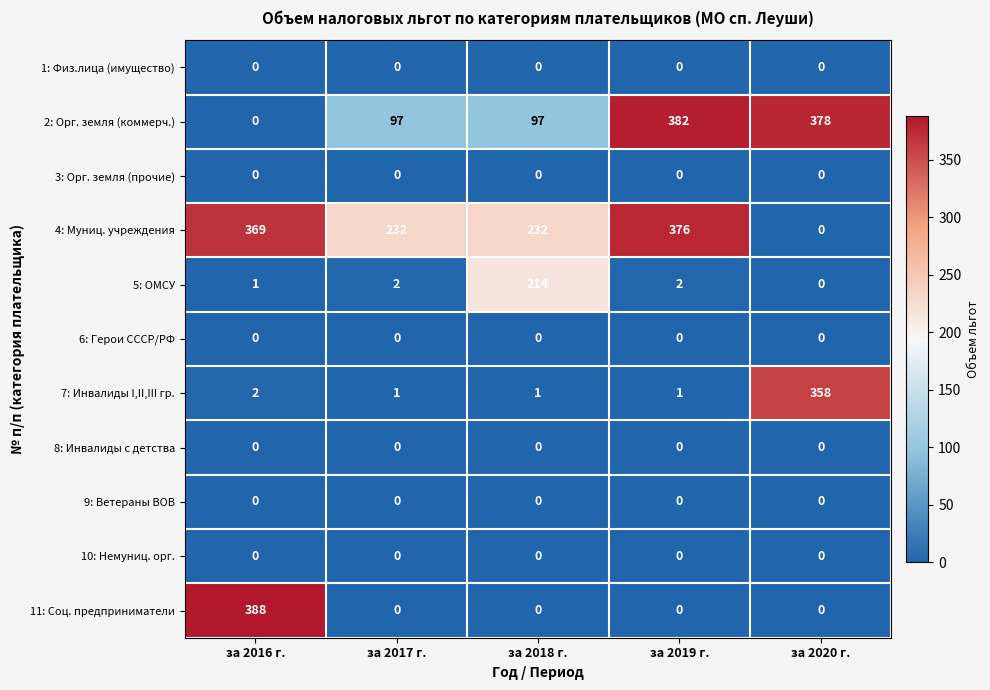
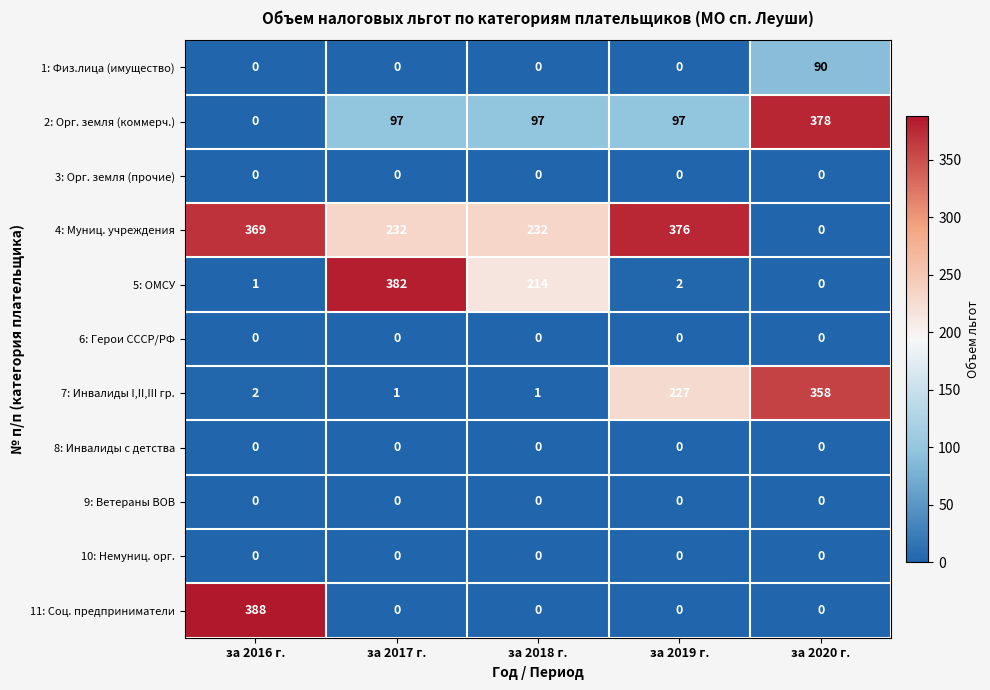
  {
    "1: Физ.лица (имущество)": {
      "за 2016 г.": 0,
      "за 2017 г.": 0,
      "за 2018 г.": 0,
      "за 2019 г.": 0,
-     "за 2020 г.": 0
+     "за 2020 г.": 90
    },
    "2: Орг. земля (коммерч.)": {
      "за 2016 г.": 0,
      "за 2017 г.": 97,
      "за 2018 г.": 97,
-     "за 2019 г.": 382,
+     "за 2019 г.": 97,
      "за 2020 г.": 378
    },
    "3: Орг. земля (прочие)": {
      "за 2016 г.": 0,
      "за 2017 г.": 0,
      "за 2018 г.": 0,
      "за 2019 г.": 0,
      "за 2020 г.": 0
    },
    "4: Муниц. учреждения": {
      "за 2016 г.": 369,
      "за 2017 г.": 232,
      "за 2018 г.": 232,
      "за 2019 г.": 376,
      "за 2020 г.": 0
    },
    "5: ОМСУ": {
      "за 2016 г.": 1,
-     "за 2017 г.": 2,
+     "за 2017 г.": 382,
      "за 2019 г.": 2,
      "за 2020 г.": 0
    },
    "6: Герои СССР/РФ": {
      "за 2016 г.": 0,
      "за 2017 г.": 0,
      "за 2018 г.": 0,
      "за 2019 г.": 0,
      "за 2020 г.": 0
    },
    "7: Инвалиды I,II,III гр.": {
      "за 2016 г.": 2,
      "за 2017 г.": 1,
      "за 2018 г.": 1,
-     "за 2019 г.": 1,
+     "за 2019 г.": 227,
      "за 2020 г.": 358
    },
    "8: Инвалиды с детства": {
      "за 2016 г.": 0,
      "за 2017 г.": 0,
      "за 2018 г.": 0,
      "за 2019 г.": 0,
      "за 2020 г.": 0
    },
    "9: Ветераны ВОВ": {
      "за 2016 г.": 0,
      "за 2017 г.": 0,
      "за 2018 г.": 0,
      "за 2019 г.": 0,
      "за 2020 г.": 0
    },
    "10: Немуниц. орг.": {
      "за 2016 г.": 0,
      "за 2017 г.": 0,
      "за 2018 г.": 0,
      "за 2019 г.": 0,
      "за 2020 г.": 0
    },
    "11: Соц. предприниматели": {
      "за 2016 г.": 388,
      "за 2017 г.": 0,
      "за 2018 г.": 0,
      "за 2019 г.": 0,
      "за 2020 г.": 0
    }
  }
